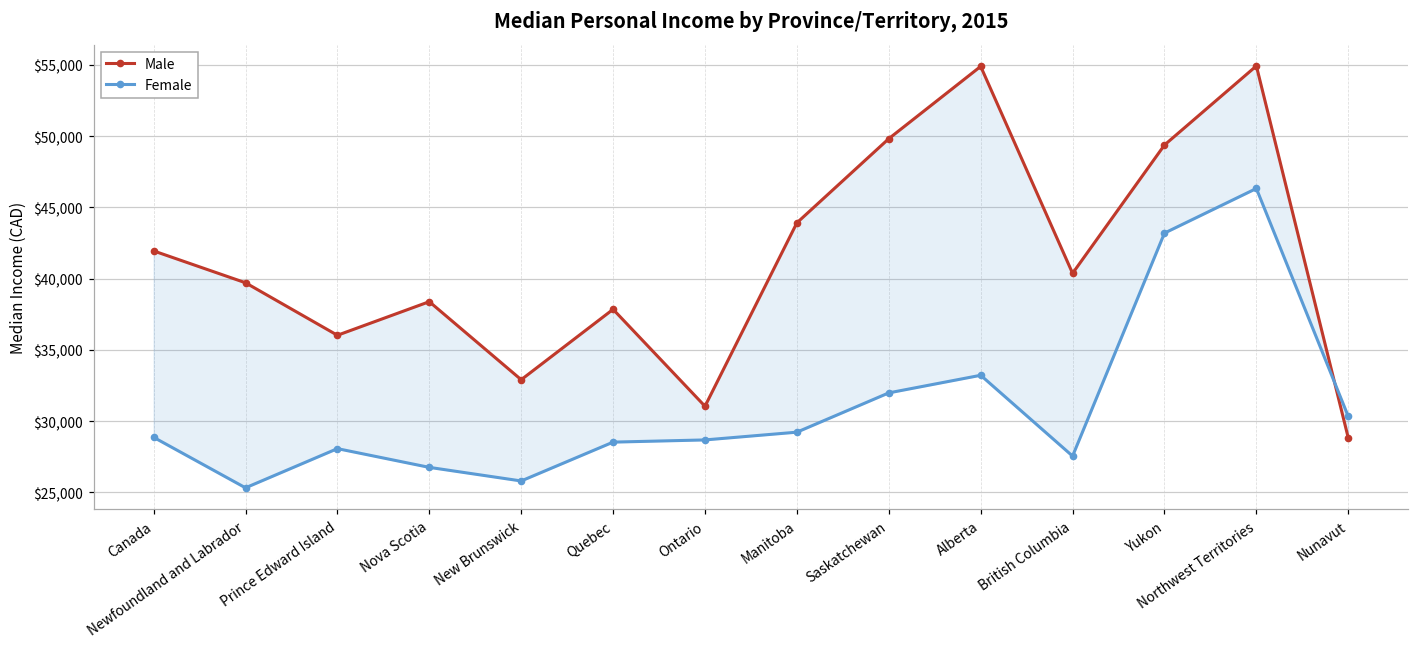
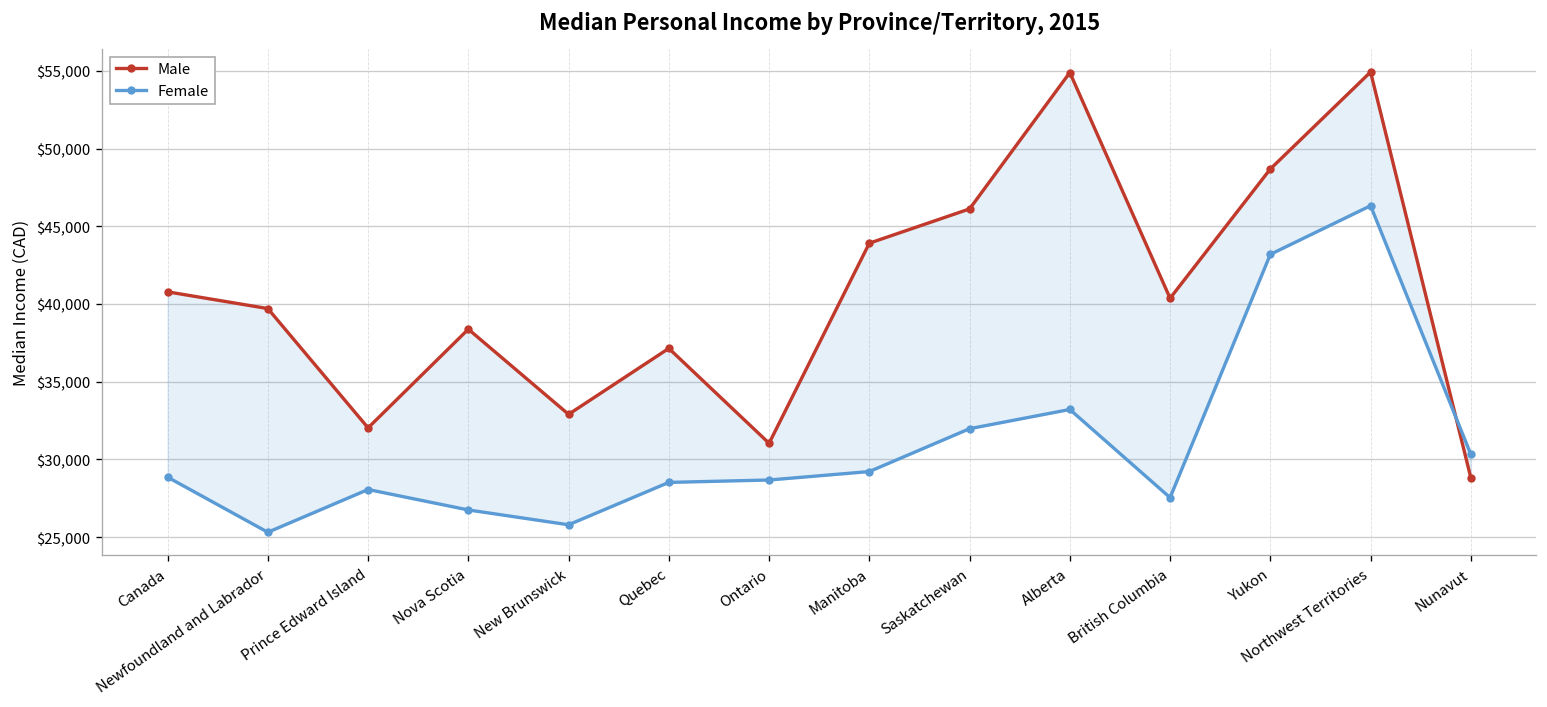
  {
    "Male": {
-     "Canada": "$41,900",
-     "Prince Edward Island": "$36,000",
-     "Quebec": "$37,800",
-     "Saskatchewan": "$49,800",
-     "Yukon": "$49,400",
+     "Canada": "$40,800",
+     "Prince Edward Island": "$32,000",
+     "Quebec": "$37,100",
+     "Saskatchewan": "$46,100",
+     "Yukon": "$48,700",
      "Nunavut": "$28,800"
    }
  }
